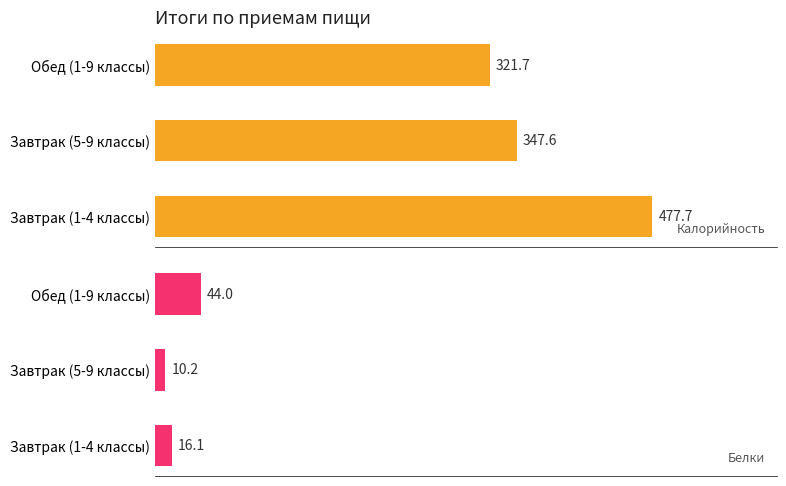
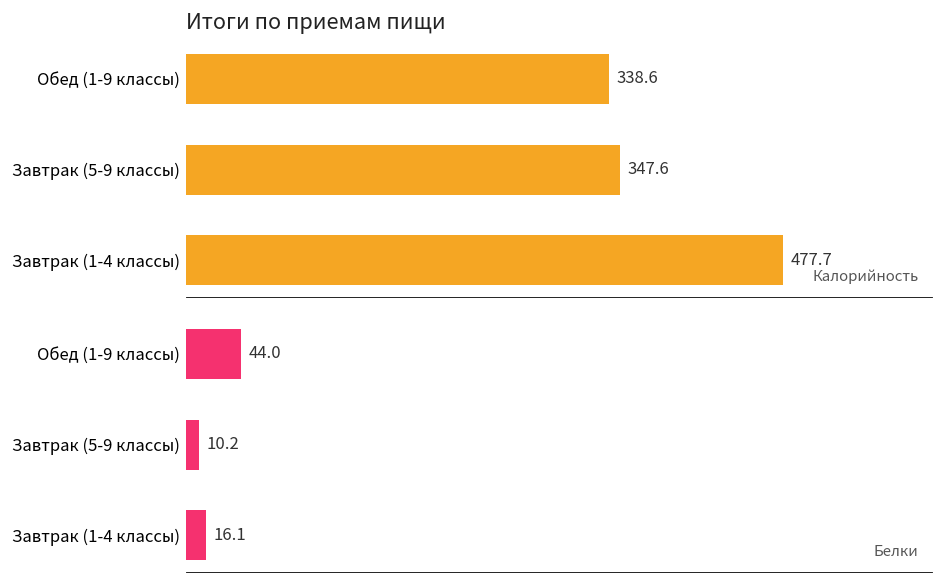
  {
    "Итоги по приемам пищи": {
-     "Обед (1-9 классы)": 321.7,
+     "Обед (1-9 классы)": 338.6,
      "Завтрак (5-9 классы)": 347.6,
      "Завтрак (1-4 классы)": 477.7
    }
  }
